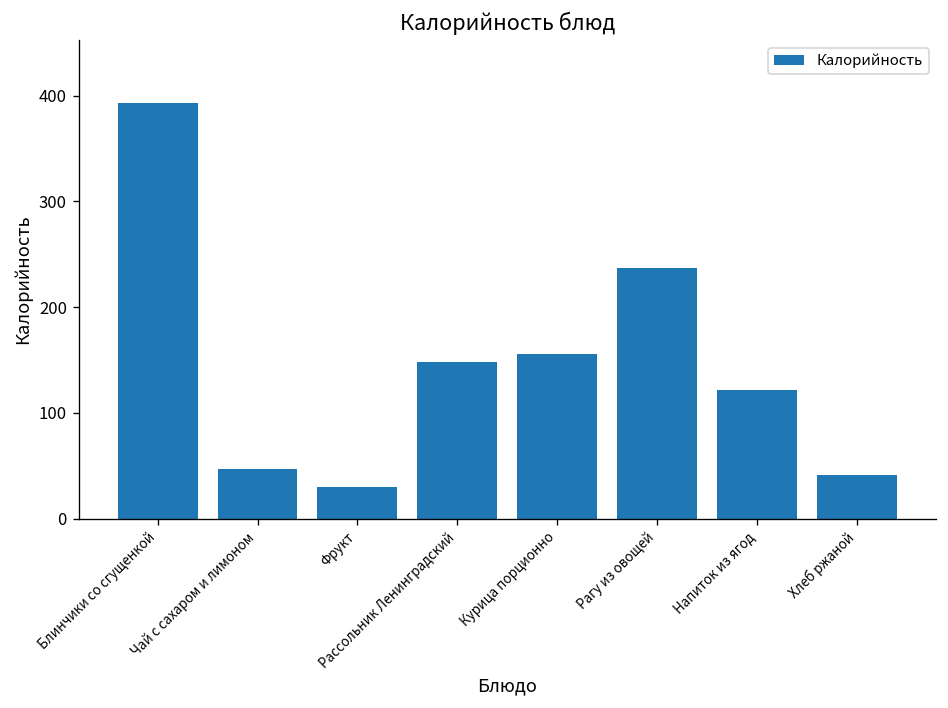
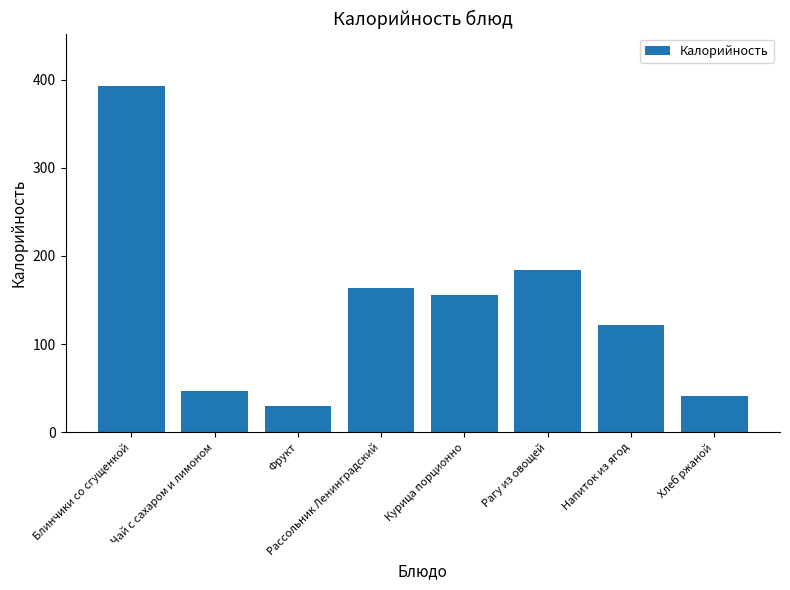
  {
    "Блинчики со сгущенкой": 390,
    "Чай с сахаром и лимоном": 50,
    "Фрукт": 30,
-   "Рассольник Ленинградский": 150,
+   "Рассольник Ленинградский": 160,
    "Курица порционно": 160,
-   "Рагу из овощей": 240,
+   "Рагу из овощей": 180,
    "Напиток из ягод": 120,
    "Хлеб ржаной": 40
  }
